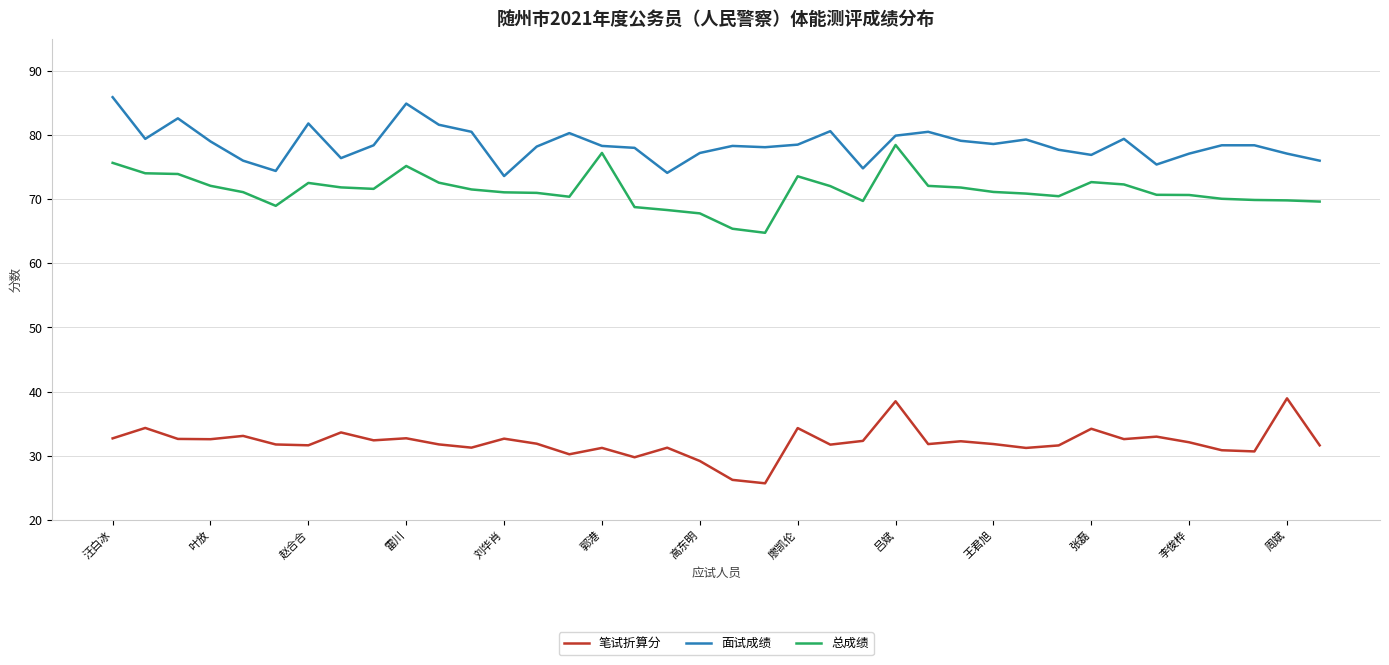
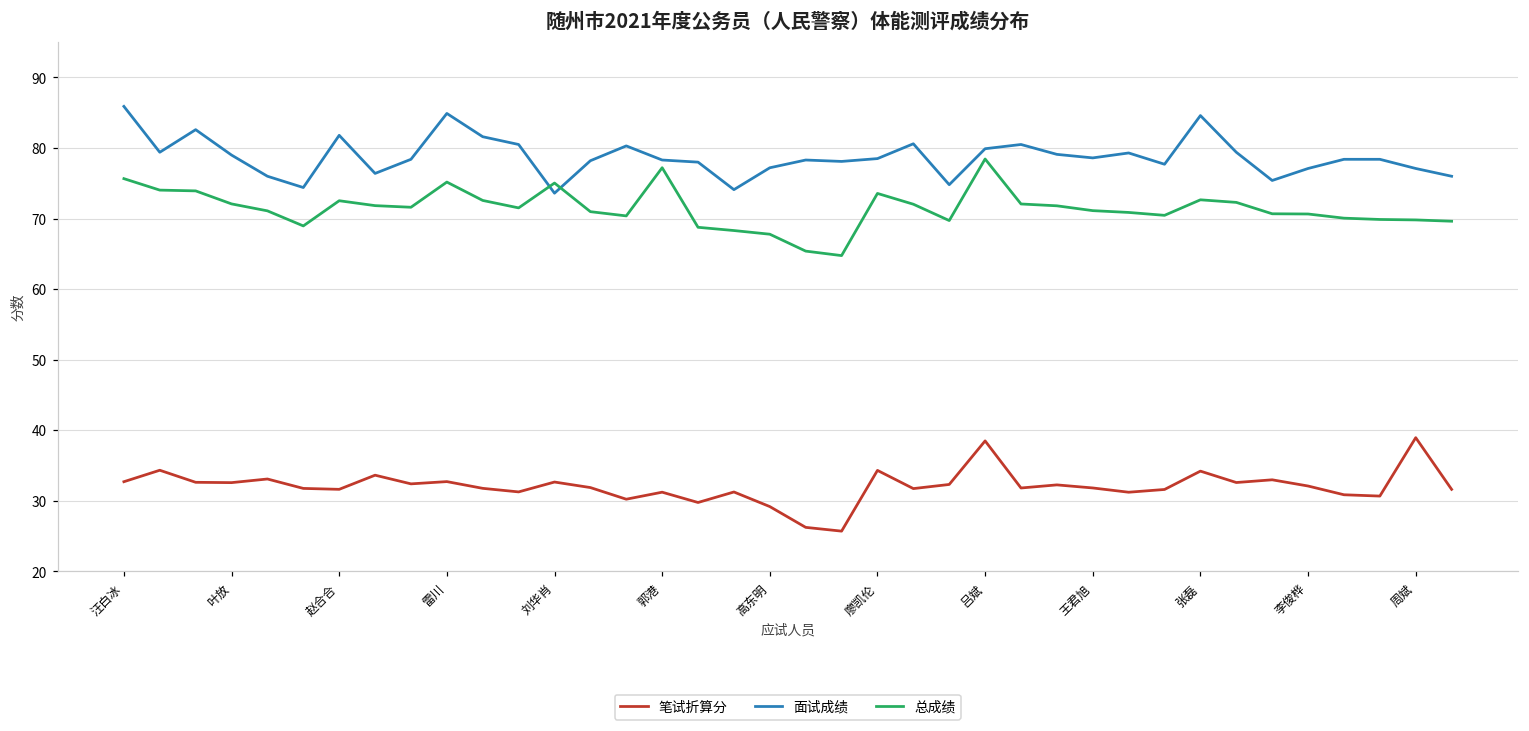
  {
    "笔试折算分": {
      "汪白冰": 33,
      "叶放": 33,
      "赵合合": 32,
      "雷川": 33,
      "刘华肖": 33,
      "郭港": 31,
      "高东明": 29,
      "廖凯伦": 34,
      "吕斌": 38,
      "王君旭": 32,
      "张磊": 34,
      "李俊桦": 32,
      "周斌": 39
    },
    "面试成绩": {
      "汪白冰": 86,
      "叶放": 79,
      "赵合合": 82,
      "雷川": 85,
      "刘华肖": 74,
      "郭港": 78,
      "高东明": 77,
      "廖凯伦": 79,
      "吕斌": 80,
      "王君旭": 79,
-     "张磊": 77,
+     "张磊": 85,
      "李俊桦": 77,
      "周斌": 77
    },
    "总成绩": {
      "汪白冰": 76,
      "叶放": 72,
      "赵合合": 73,
      "雷川": 75,
-     "刘华肖": 71,
+     "刘华肖": 75,
      "郭港": 77,
      "高东明": 68,
      "廖凯伦": 74,
      "吕斌": 78,
      "王君旭": 71,
      "张磊": 73,
      "李俊桦": 71,
      "周斌": 70
    }
  }
